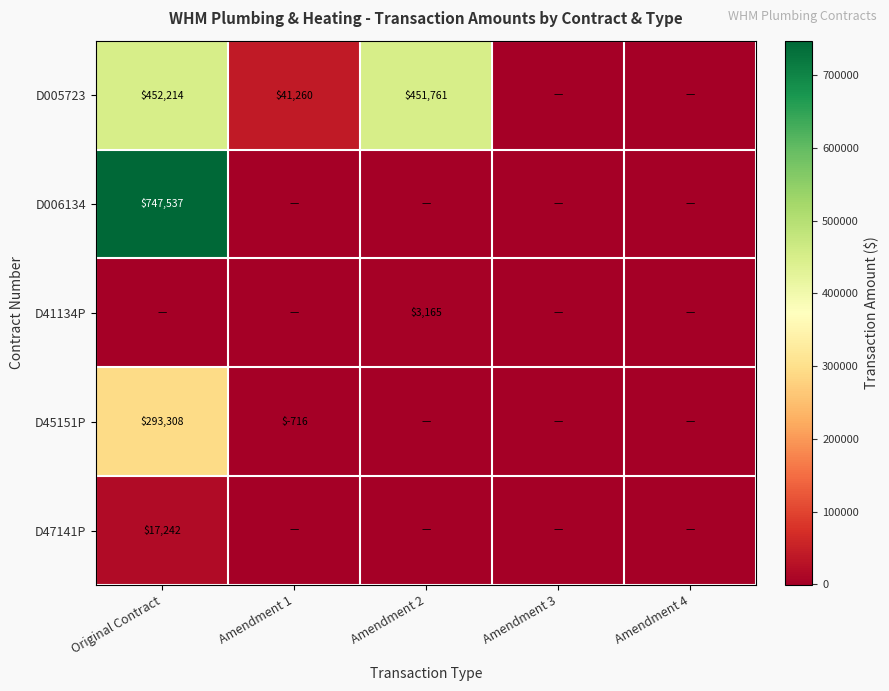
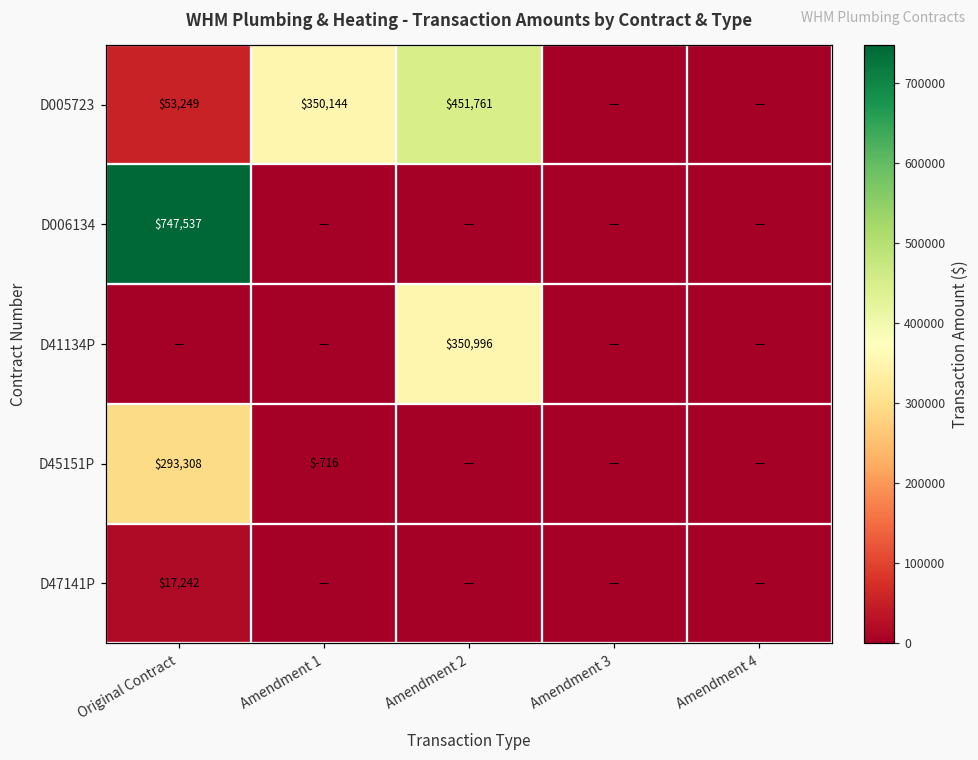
  {
    "D005723": {
-     "Original Contract": "$452,214",
-     "Amendment 1": "$41,260",
+     "Original Contract": "$53,249",
+     "Amendment 1": "$350,144",
      "Amendment 2": "$451,761"
    },
    "D006134": {
      "Original Contract": "$747,537"
    },
    "D41134P": {
-     "Amendment 2": "$3,165"
+     "Amendment 2": "$350,996"
    },
    "D45151P": {
      "Original Contract": "$293,308",
      "Amendment 1": "$-716"
    },
    "D47141P": {
      "Original Contract": "$17,242"
    }
  }
